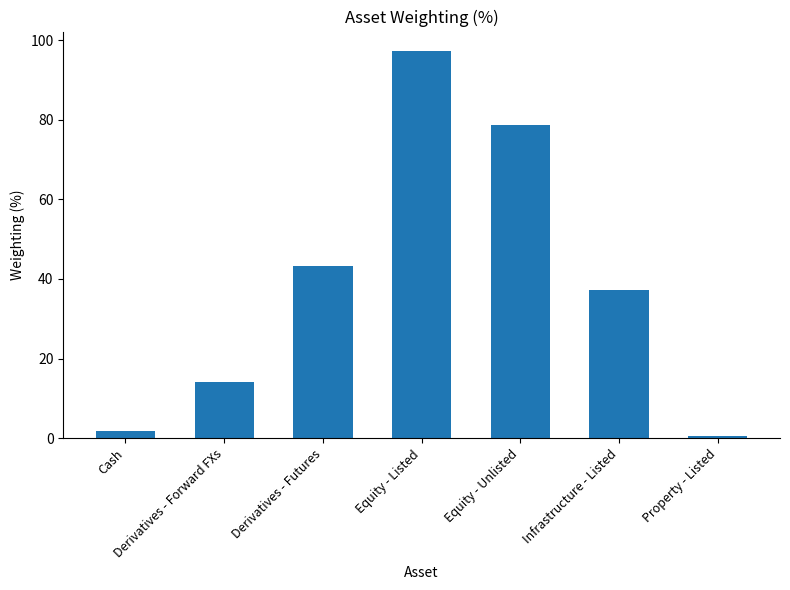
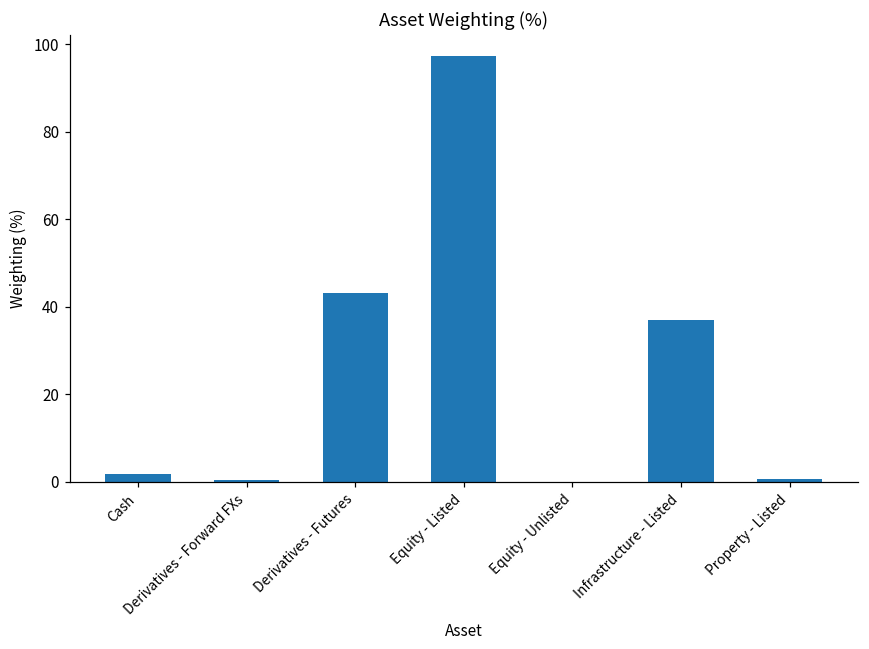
  {
    "Cash": 2,
-   "Derivatives - Forward FXs": 14,
+   "Derivatives - Forward FXs": 0,
    "Derivatives - Futures": 43,
    "Equity - Listed": 97,
-   "Equity - Unlisted": 79,
+   "Equity - Unlisted": 0,
    "Infrastructure - Listed": 37,
    "Property - Listed": 1
  }
